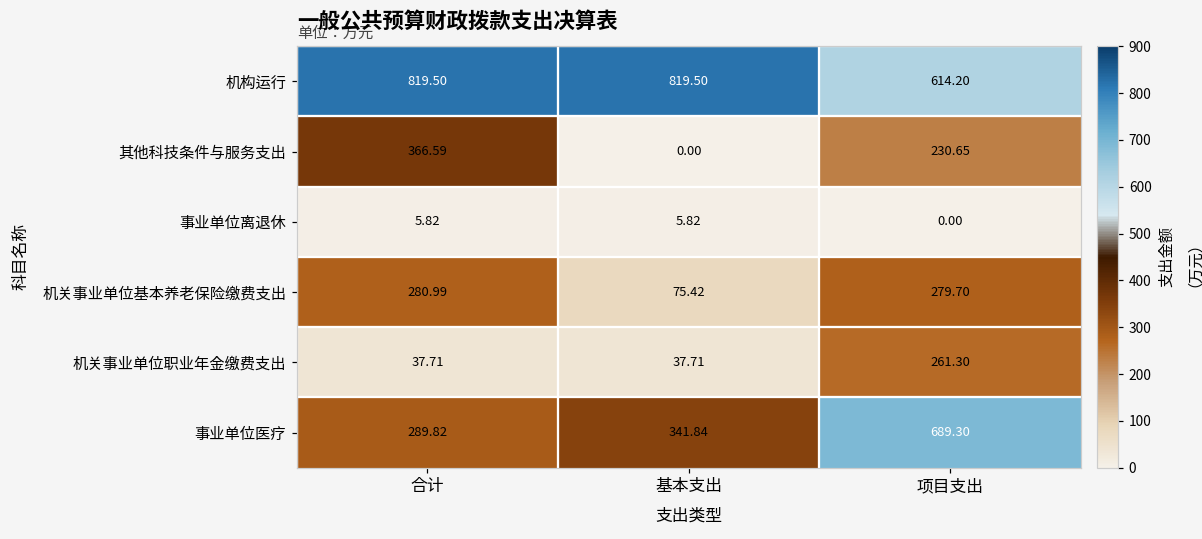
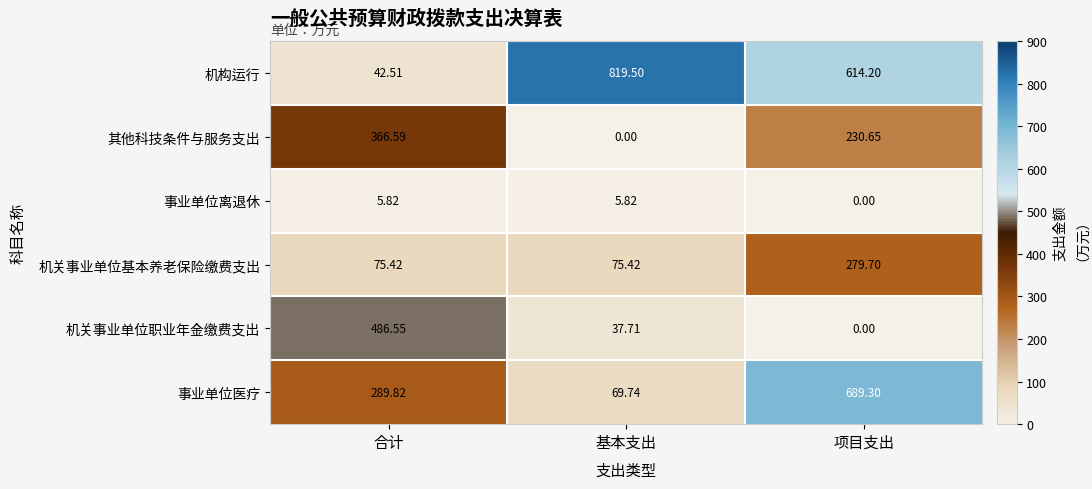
  {
    "机构运行": {
-     "合计": 819.50,
+     "合计": 42.51,
      "基本支出": 819.50,
      "项目支出": 614.20
    },
    "其他科技条件与服务支出": {
      "合计": 366.59,
      "基本支出": 0.00,
      "项目支出": 230.65
    },
    "事业单位离退休": {
      "合计": 5.82,
      "基本支出": 5.82,
      "项目支出": 0.00
    },
    "机关事业单位基本养老保险缴费支出": {
-     "合计": 280.99,
+     "合计": 75.42,
      "基本支出": 75.42,
      "项目支出": 279.70
    },
    "机关事业单位职业年金缴费支出": {
-     "合计": 37.71,
+     "合计": 486.55,
      "基本支出": 37.71,
-     "项目支出": 261.30
+     "项目支出": 0.00
    },
    "事业单位医疗": {
      "合计": 289.82,
-     "基本支出": 341.84,
+     "基本支出": 69.74,
      "项目支出": 689.30
    }
  }
